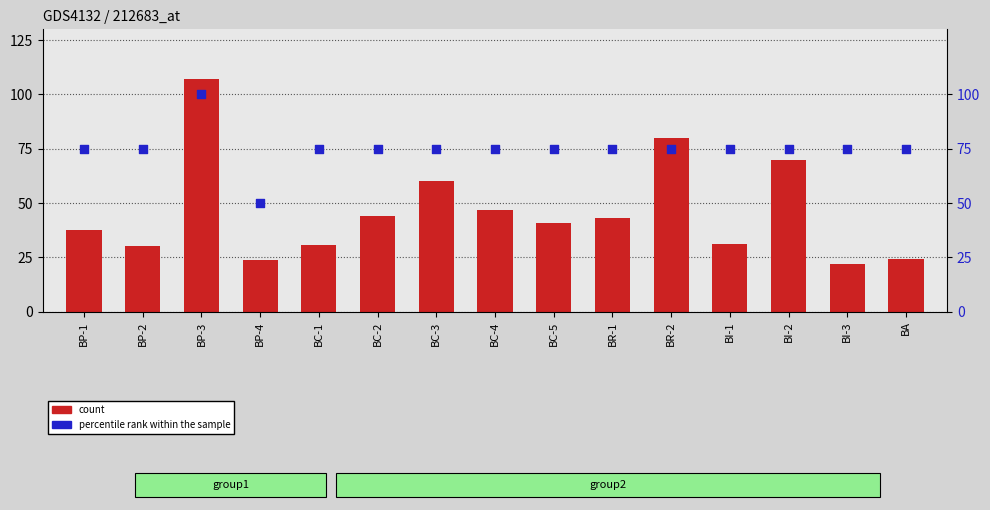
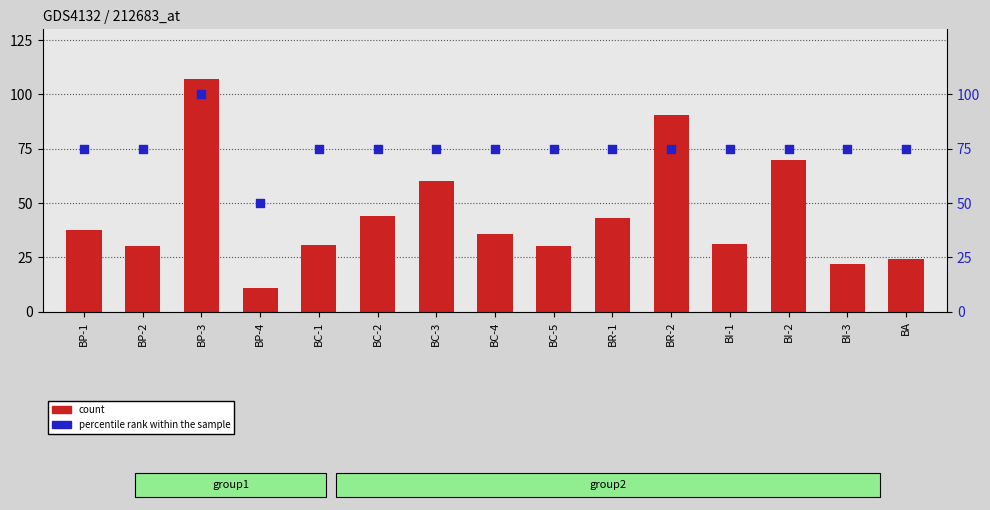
  {
    "count": {
      "BP-1": 38,
      "BP-2": 30,
      "BP-3": 107,
-     "BP-4": 24,
+     "BP-4": 11,
      "BC-1": 31,
      "BC-2": 44,
      "BC-3": 60,
-     "BC-4": 47,
-     "BC-5": 41,
+     "BC-4": 36,
+     "BC-5": 30,
      "BR-1": 43,
-     "BR-2": 80,
+     "BR-2": 91,
      "BI-1": 31,
      "BI-2": 70,
      "BI-3": 22,
      "BA": 24
    }
  }
